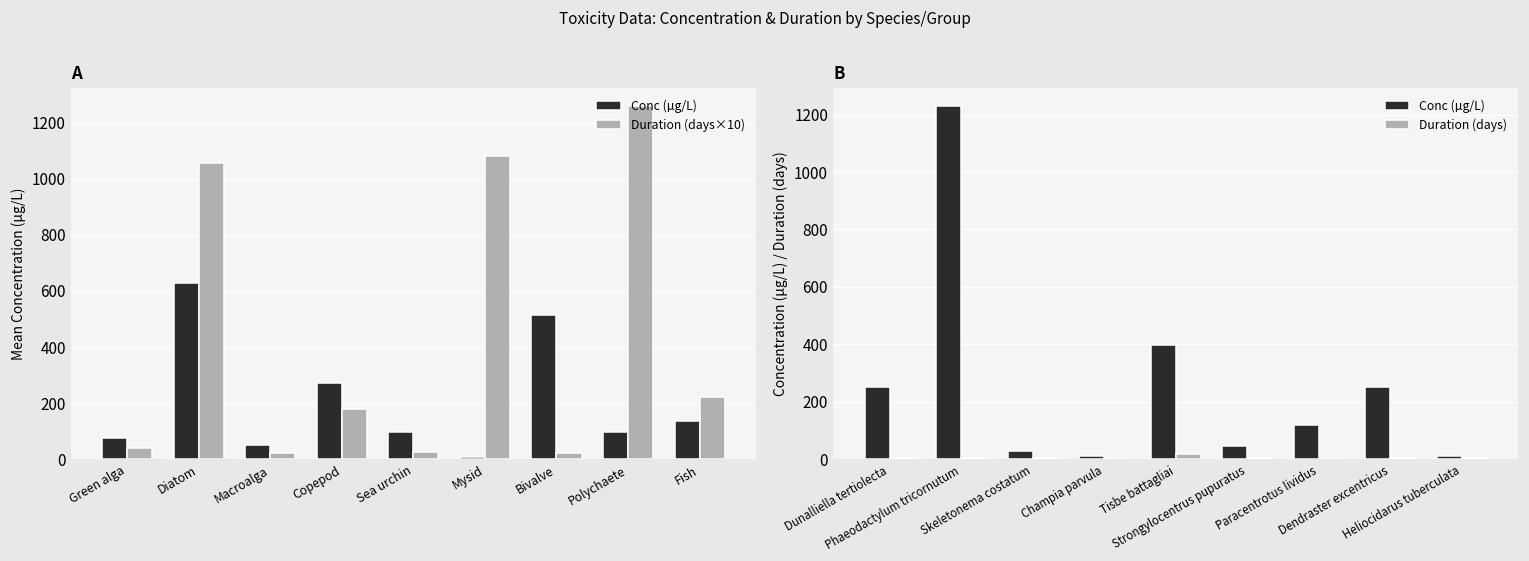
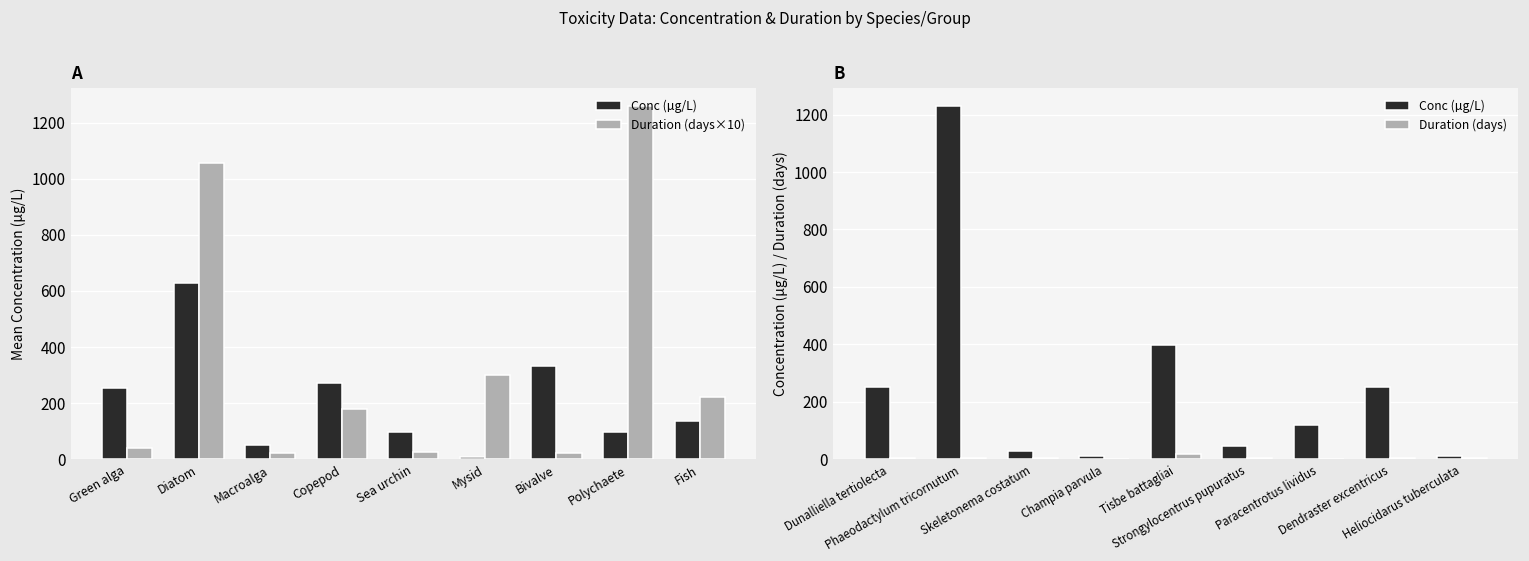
  {
    "A": {
      "Conc (µg/L)": {
-       "Green alga": 80,
+       "Green alga": 250,
        "Diatom": 630,
        "Macroalga": 50,
        "Copepod": 270,
        "Sea urchin": 100,
-       "Bivalve": 520,
+       "Bivalve": 330,
        "Polychaete": 100,
        "Fish": 140
      },
      "Duration (days×10)": {
        "Green alga": 40,
        "Diatom": 1060,
        "Macroalga": 20,
        "Copepod": 180,
        "Sea urchin": 30,
-       "Mysid": 1080,
+       "Mysid": 300,
        "Bivalve": 20,
        "Polychaete": 1260,
        "Fish": 220
      }
    },
    "B": {
      "Conc (µg/L)": {
        "Dunalliella tertiolecta": 250,
        "Phaeodactylum tricornutum": 1230,
        "Skeletonema costatum": 30,
        "Champia parvula": 10,
        "Tisbe battagliai": 400,
        "Strongylocentrus pupuratus": 50,
        "Paracentrotus lividus": 120,
        "Dendraster excentricus": 250,
        "Heliocidarus tuberculata": 10
      },
      "Duration (days)": {
        "Tisbe battagliai": 20
      }
    }
  }
